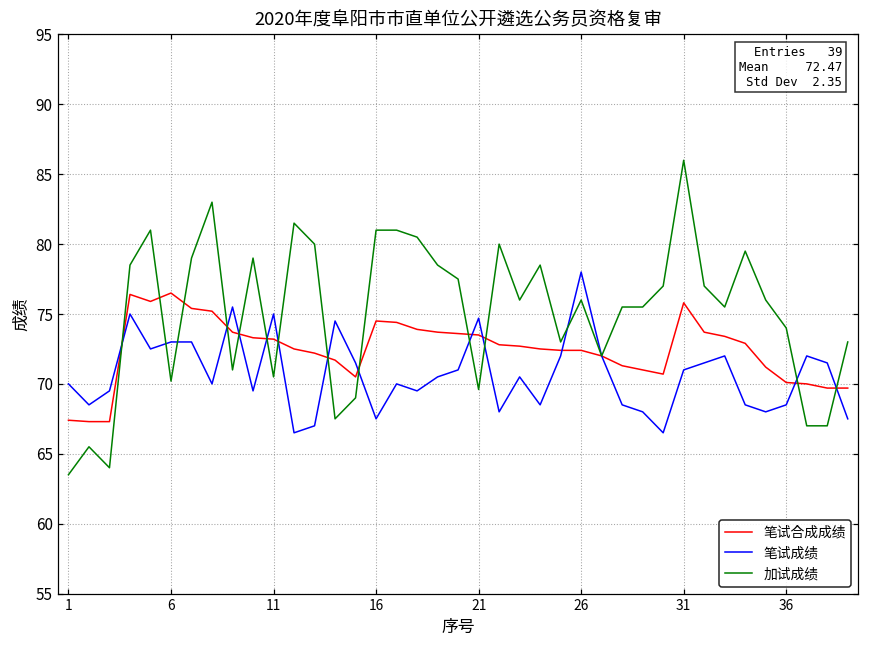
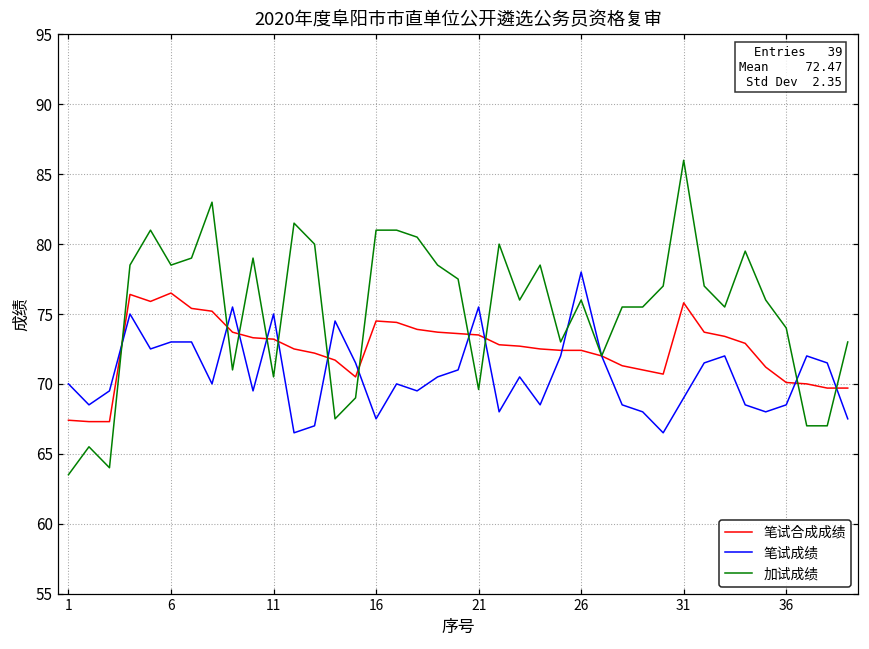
  {
    "笔试合成成绩": {
      "1": 67.4,
      "6": 76.5,
      "11": 73.2,
      "16": 74.5,
      "21": 73.5,
      "26": 72.4,
      "31": 75.8,
      "36": 70.1
    },
    "笔试成绩": {
      "1": 70.0,
      "6": 73.0,
      "11": 75.0,
      "16": 67.5,
-     "21": 74.7,
+     "21": 75.5,
      "26": 78.0,
-     "31": 71,
+     "31": 69,
      "36": 68.5
    },
    "加试成绩": {
      "1": 63.5,
-     "6": 70.2,
+     "6": 78.5,
      "11": 70.5,
      "16": 81.0,
      "21": 69.6,
      "26": 76.0,
      "31": 86.0,
      "36": 74.0
    }
  }
